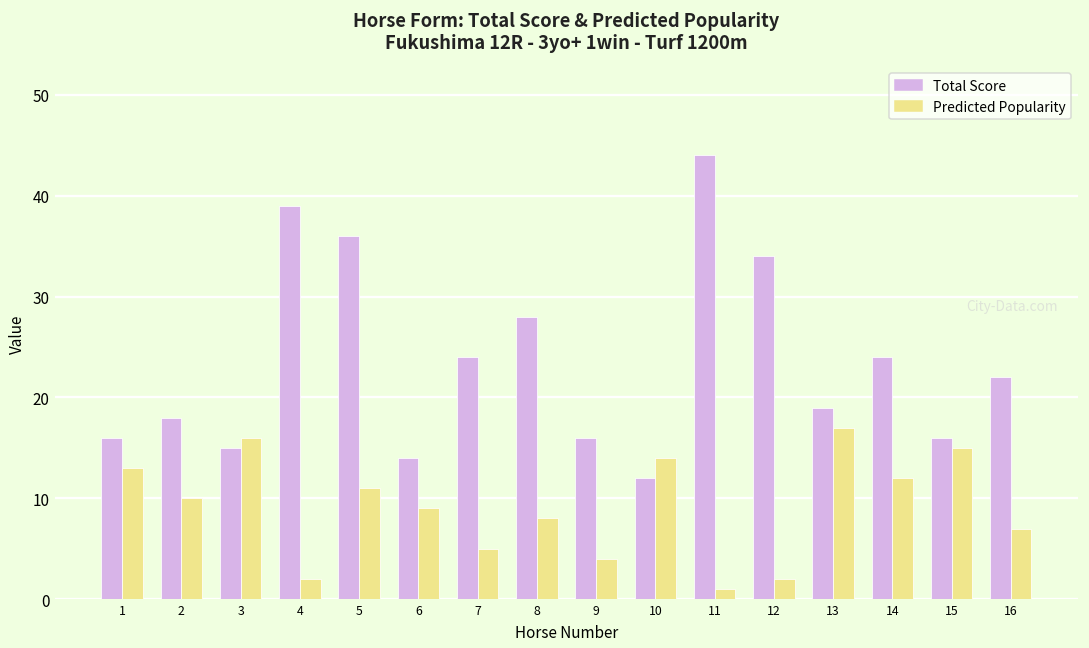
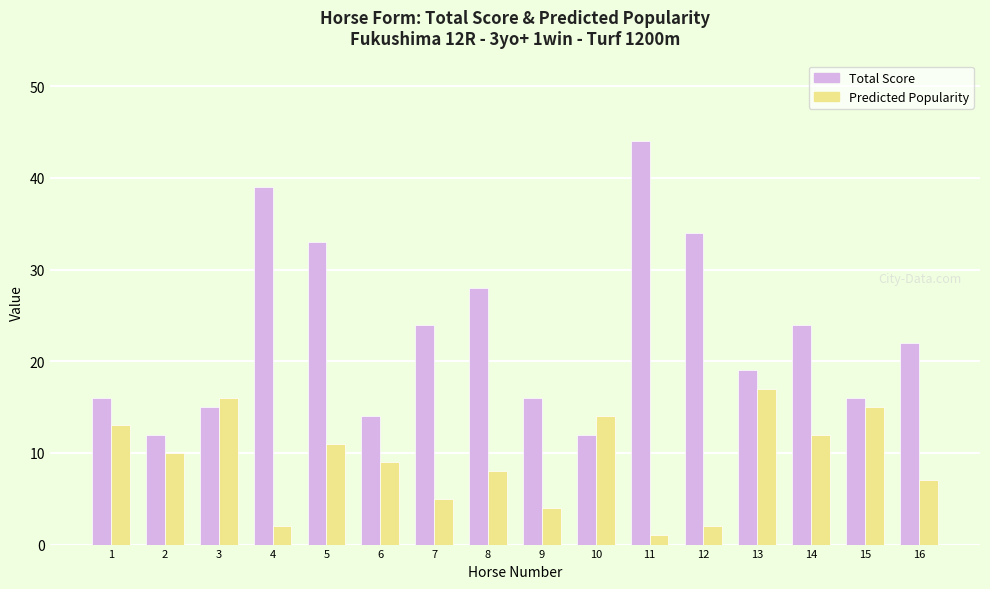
  {
    "Total Score": {
      "1": 16,
-     "2": 18,
+     "2": 12,
      "3": 15,
      "4": 39,
-     "5": 36,
+     "5": 33,
      "6": 14,
      "7": 24,
      "8": 28,
      "9": 16,
      "10": 12,
      "11": 44,
      "12": 34,
      "13": 19,
      "14": 24,
      "15": 16,
      "16": 22
    },
    "Predicted Popularity": {
      "1": 13,
      "2": 10,
      "3": 16,
      "4": 2,
      "5": 11,
      "6": 9,
      "7": 5,
      "8": 8,
      "9": 4,
      "10": 14,
      "11": 1,
      "12": 2,
      "13": 17,
      "14": 12,
      "15": 15,
      "16": 7
    }
  }
